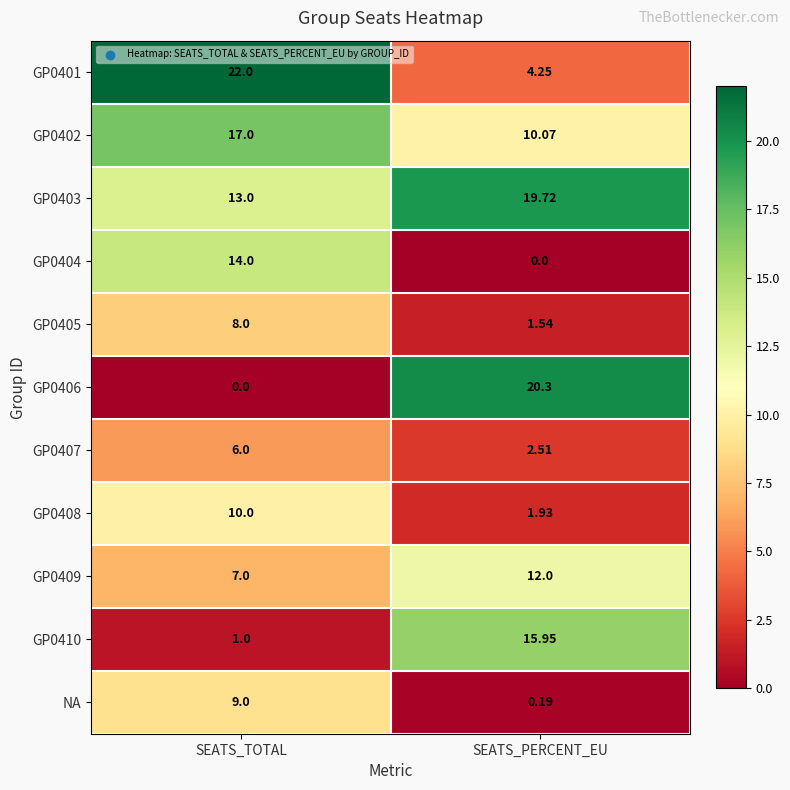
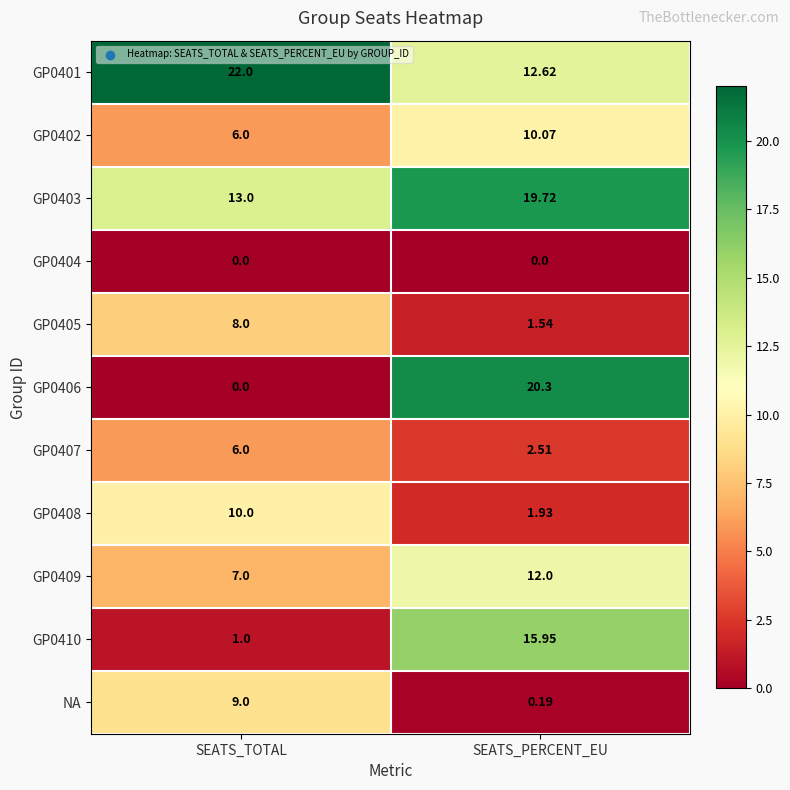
  {
    "GP0401": {
      "SEATS_TOTAL": 22.0,
-     "SEATS_PERCENT_EU": 4.25
+     "SEATS_PERCENT_EU": 12.62
    },
    "GP0402": {
-     "SEATS_TOTAL": 17.0,
+     "SEATS_TOTAL": 6.0,
      "SEATS_PERCENT_EU": 10.07
    },
    "GP0403": {
      "SEATS_TOTAL": 13.0,
      "SEATS_PERCENT_EU": 19.72
    },
    "GP0404": {
-     "SEATS_TOTAL": 14.0,
+     "SEATS_TOTAL": 0.0,
      "SEATS_PERCENT_EU": 0.0
    },
    "GP0405": {
      "SEATS_TOTAL": 8.0,
      "SEATS_PERCENT_EU": 1.54
    },
    "GP0406": {
      "SEATS_TOTAL": 0.0,
      "SEATS_PERCENT_EU": 20.3
    },
    "GP0407": {
      "SEATS_TOTAL": 6.0,
      "SEATS_PERCENT_EU": 2.51
    },
    "GP0408": {
      "SEATS_TOTAL": 10.0,
      "SEATS_PERCENT_EU": 1.93
    },
    "GP0409": {
      "SEATS_TOTAL": 7.0,
      "SEATS_PERCENT_EU": 12.0
    },
    "GP0410": {
      "SEATS_TOTAL": 1.0,
      "SEATS_PERCENT_EU": 15.95
    },
    "NA": {
      "SEATS_TOTAL": 9.0,
      "SEATS_PERCENT_EU": 0.19
    }
  }
